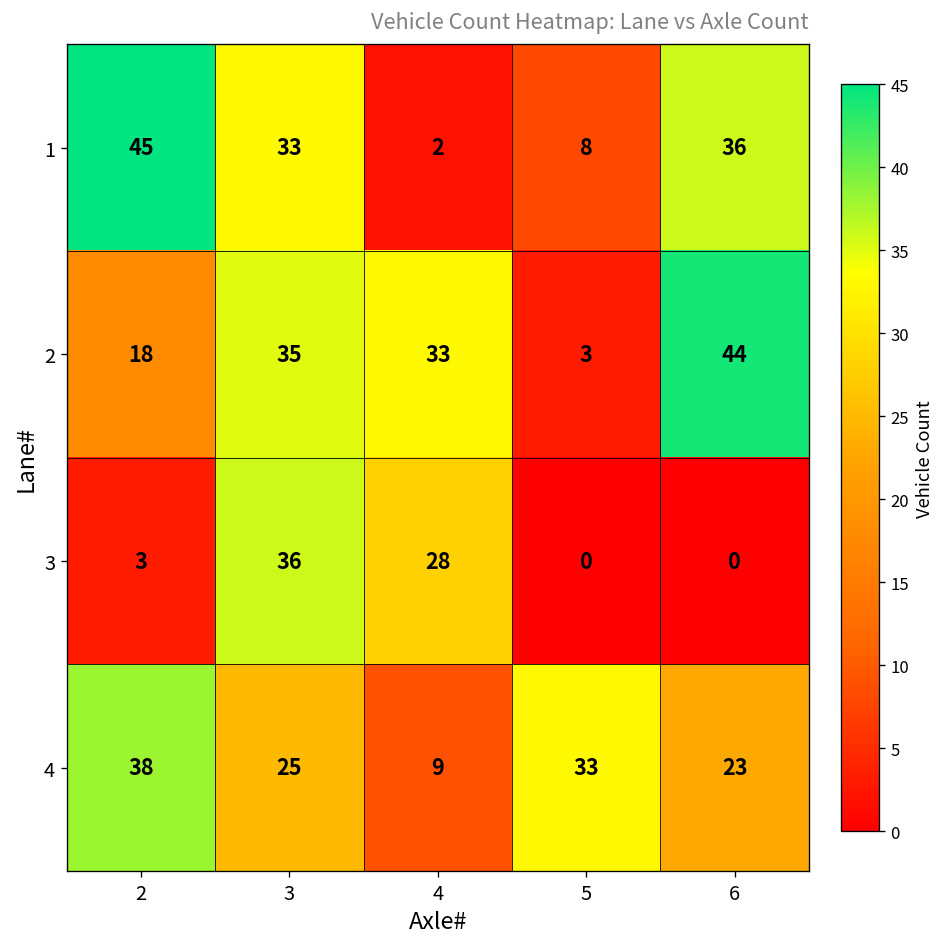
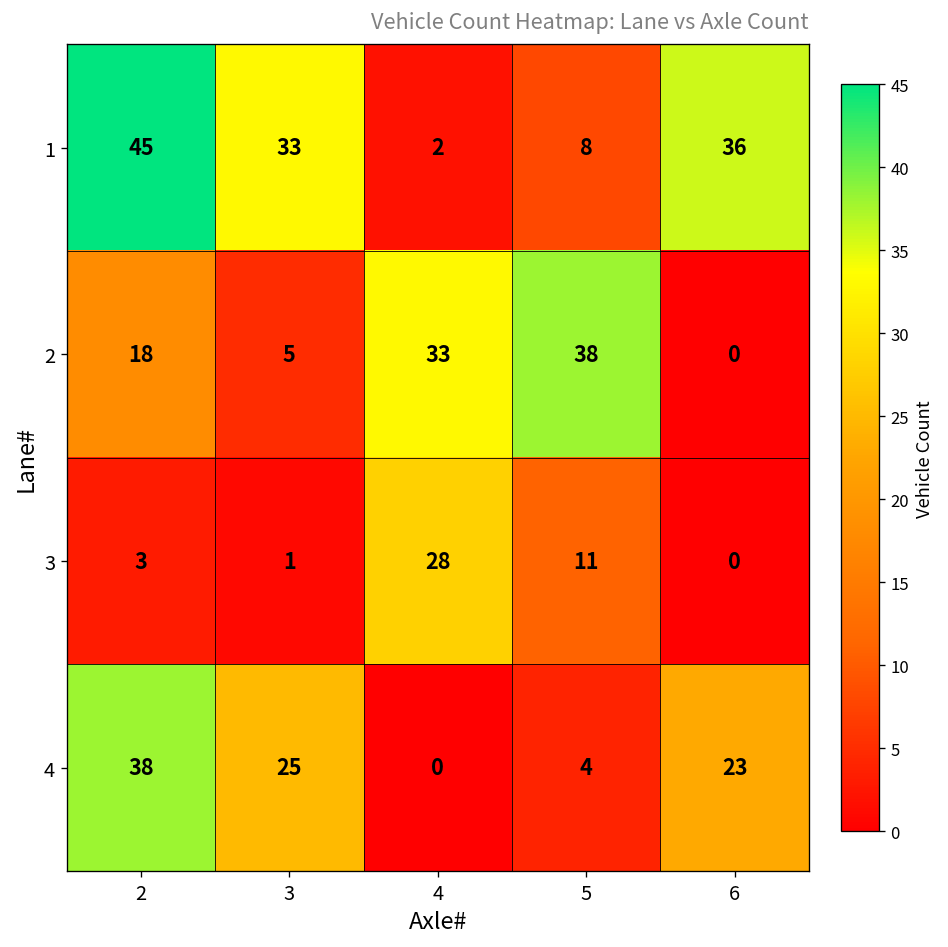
  {
    "1": {
      "2": 45,
      "3": 33,
      "4": 2,
      "5": 8,
      "6": 36
    },
    "2": {
      "2": 18,
-     "3": 35,
+     "3": 5,
      "4": 33,
-     "5": 3,
-     "6": 44
+     "5": 38,
+     "6": 0
    },
    "3": {
      "2": 3,
-     "3": 36,
+     "3": 1,
      "4": 28,
-     "5": 0,
+     "5": 11,
      "6": 0
    },
    "4": {
      "2": 38,
      "3": 25,
-     "4": 9,
-     "5": 33,
+     "4": 0,
+     "5": 4,
      "6": 23
    }
  }
